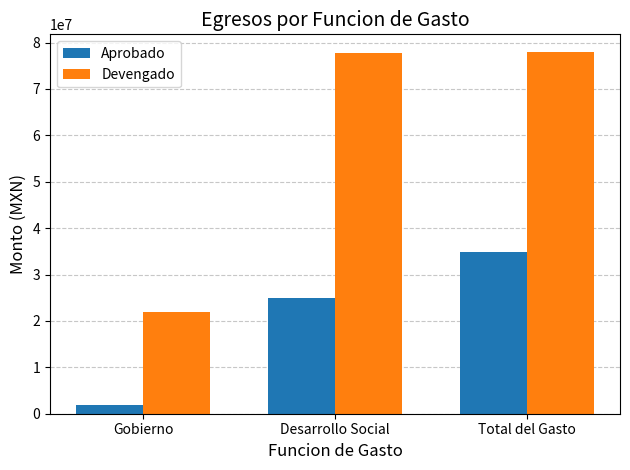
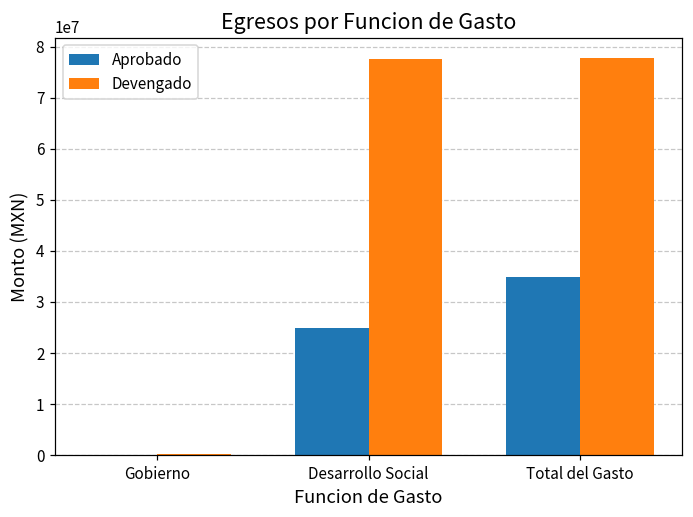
  {
    "Aprobado": {
-     "Gobierno": 2000000,
+     "Gobierno": 0,
      "Desarrollo Social": 25000000,
      "Total del Gasto": 35000000
    },
    "Devengado": {
-     "Gobierno": 22000000,
+     "Gobierno": 0,
      "Desarrollo Social": 78000000,
      "Total del Gasto": 78000000
    }
  }
